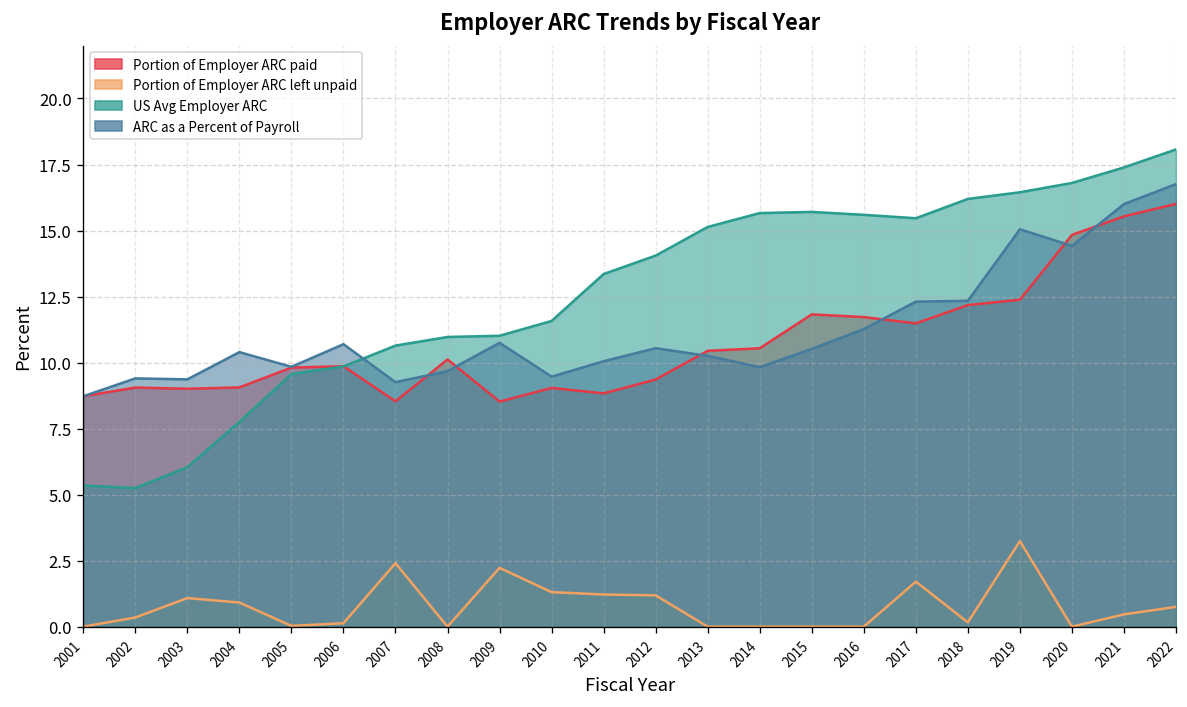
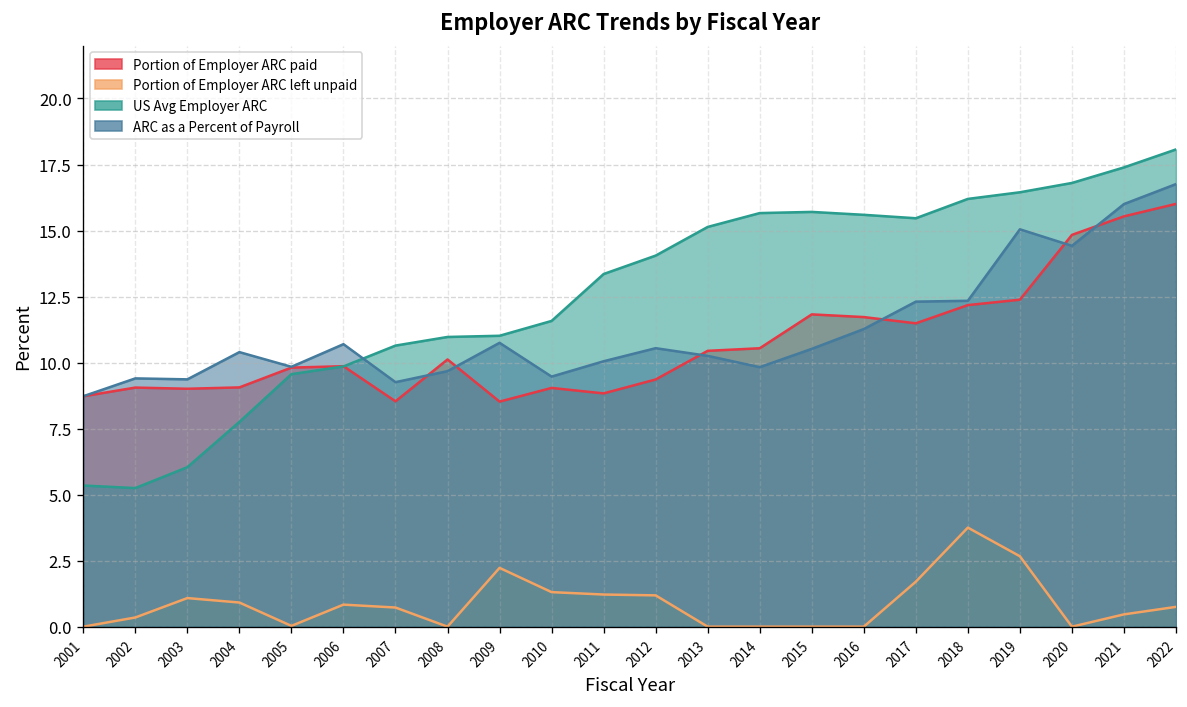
  {
    "Portion of Employer ARC paid": {
      "2002": 9.1,
      "2003": 9.0,
      "2004": 9.1,
      "2007": 8.5,
      "2008": 10.1,
      "2009": 8.5,
      "2010": 9.0,
      "2011": 8.8,
      "2012": 9.4,
      "2013": 10.4,
      "2014": 10.5,
      "2015": 11.8,
      "2016": 11.7,
      "2017": 11.5,
      "2018": 12.2,
      "2019": 12.4,
      "2020": 14.8,
      "2021": 15.5,
      "2022": 16.0
    },
    "Portion of Employer ARC left unpaid": {
      "2001": 0.0,
      "2002": 0.3,
      "2003": 1.1,
      "2004": 0.9,
      "2005": 0.0,
-     "2006": 0.1,
-     "2007": 2.4,
+     "2006": 0.8,
+     "2007": 0.7,
      "2008": 0.0,
      "2009": 2.2,
      "2010": 1.3,
      "2011": 1.2,
      "2012": 1.2,
      "2013": 0.0,
      "2014": 0.0,
      "2015": 0.0,
      "2016": 0.0,
      "2017": 1.7,
-     "2018": 0.2,
-     "2019": 3.2,
+     "2018": 3.8,
+     "2019": 2.7,
      "2020": 0.0,
      "2021": 0.5,
      "2022": 0.7
    }
  }
